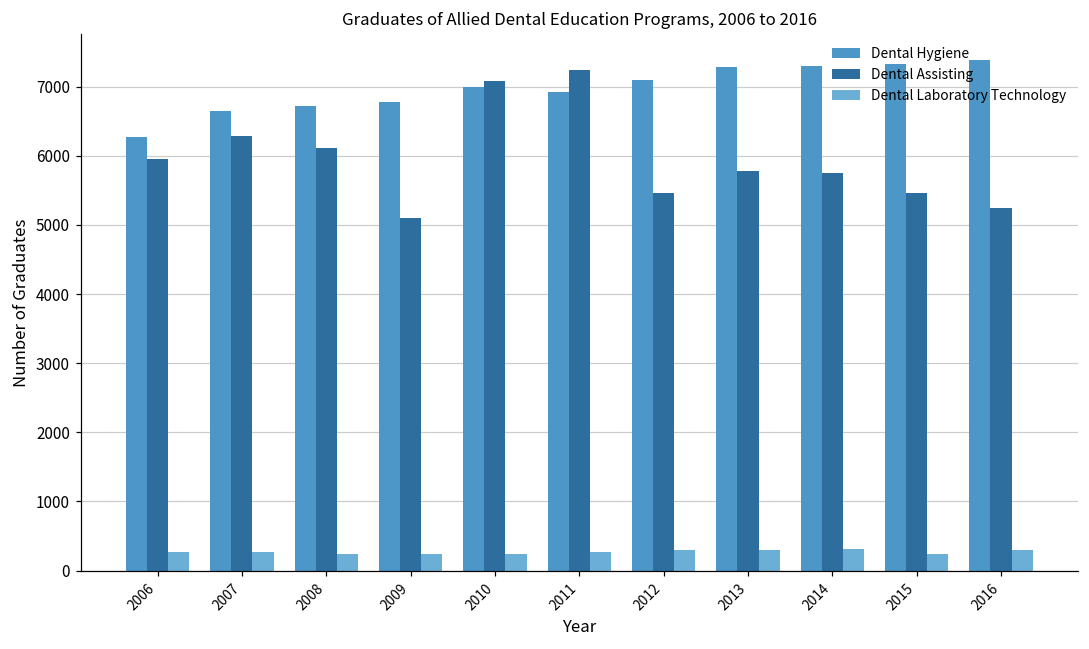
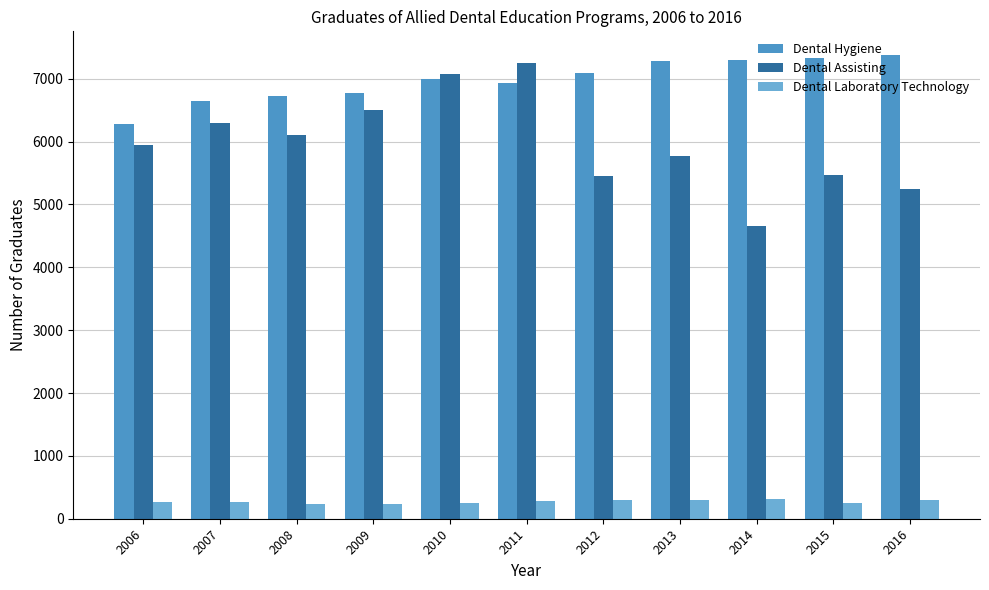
  {
    "Dental Assisting": {
      "2006": 6000,
      "2007": 6300,
      "2008": 6100,
-     "2009": 5100,
+     "2009": 6500,
      "2010": 7100,
      "2011": 7200,
      "2012": 5500,
      "2013": 5800,
-     "2014": 5800,
+     "2014": 4700,
      "2015": 5500,
      "2016": 5200
    }
  }
